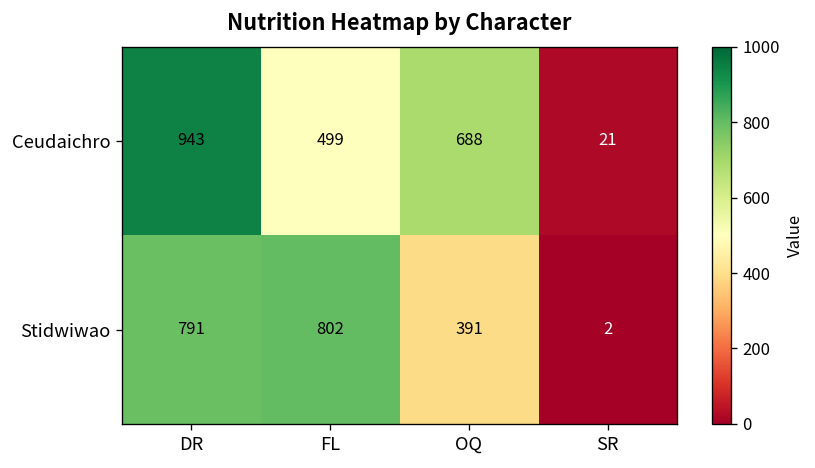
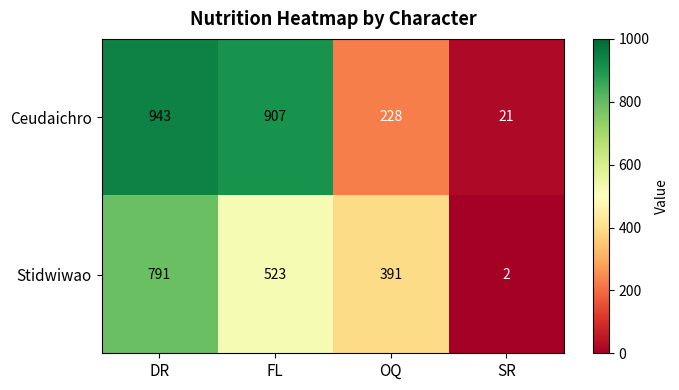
  {
    "Ceudaichro": {
      "DR": 943,
-     "FL": 499,
-     "OQ": 688,
+     "FL": 907,
+     "OQ": 228,
      "SR": 21
    },
    "Stidwiwao": {
      "DR": 791,
-     "FL": 802,
+     "FL": 523,
      "OQ": 391,
      "SR": 2
    }
  }
